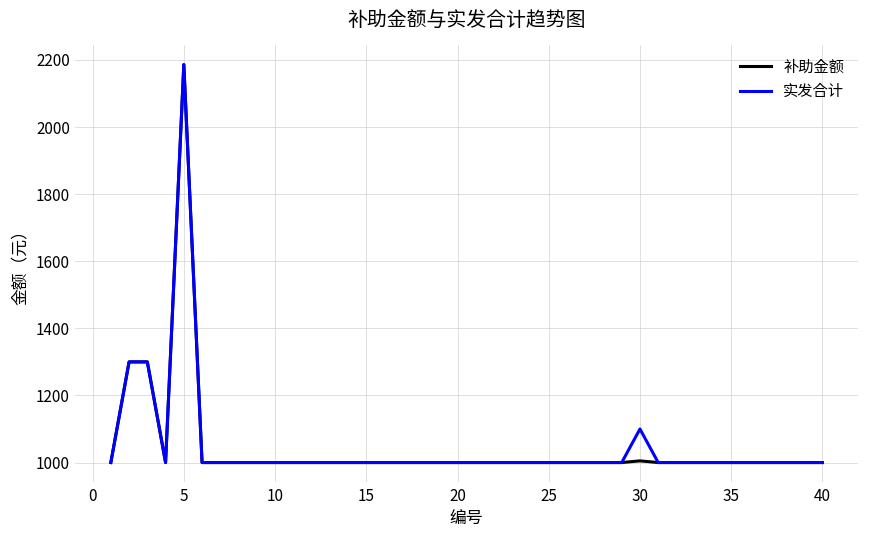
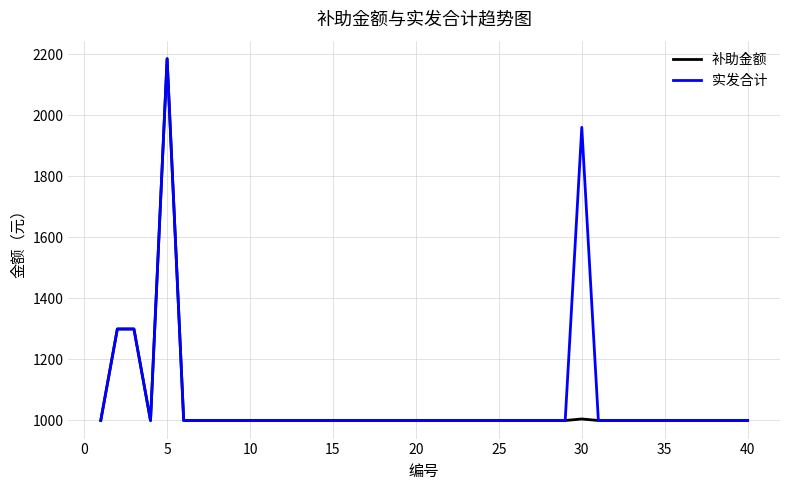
  {
    "补助金额": {
      "30": 1010
    },
    "实发合计": {
-     "30": 1100
+     "30": 1960
    }
  }
